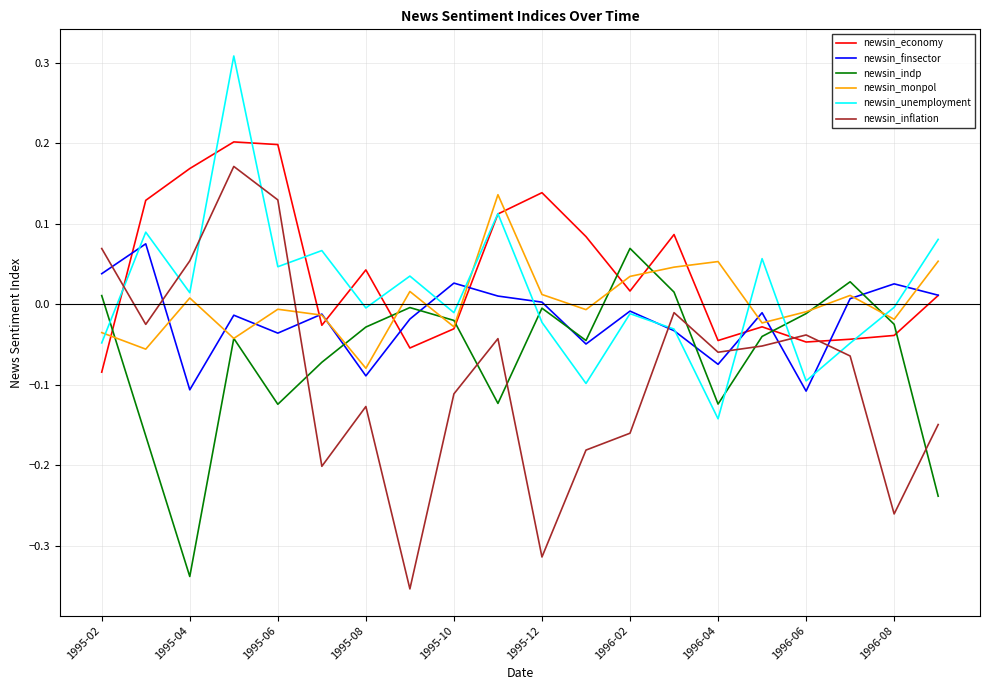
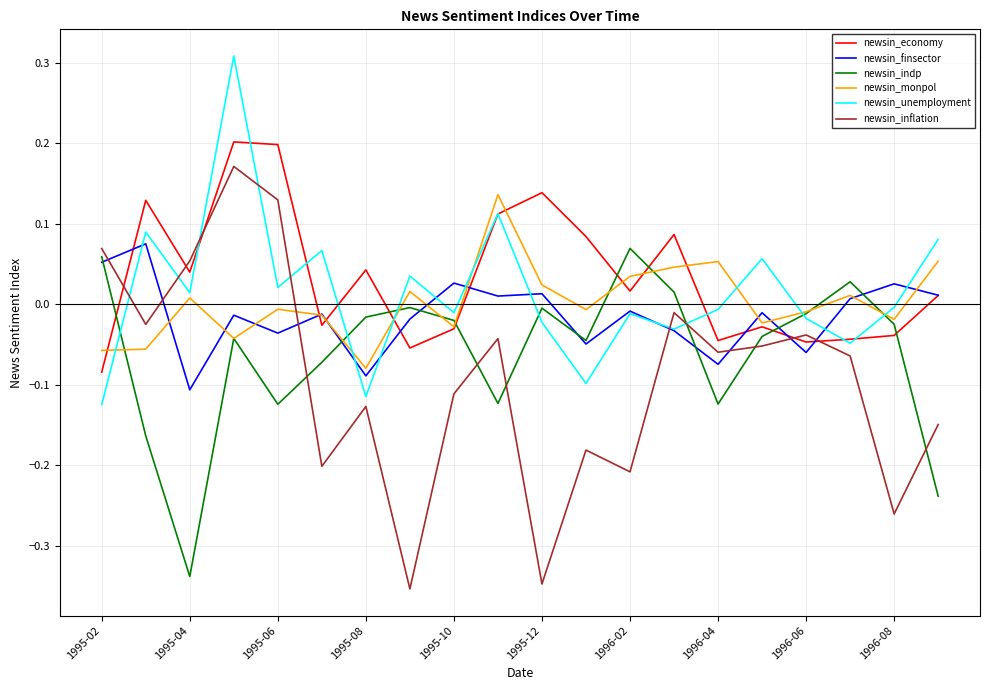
  {
    "newsin_economy": {
      "1995-02": -0.08,
-     "1995-04": 0.17,
+     "1995-04": 0.04,
      "1995-06": 0.20,
      "1995-08": 0.04,
      "1995-12": 0.14,
      "1996-02": 0.02,
      "1996-04": -0.05,
      "1996-06": -0.05,
      "1996-08": -0.04
    },
    "newsin_finsector": {
-     "1995-02": 0.04,
+     "1995-02": 0.05,
      "1995-04": -0.11,
      "1995-06": -0.04,
      "1995-08": -0.09,
      "1995-10": 0.03,
-     "1995-12": 0.00,
+     "1995-12": 0.01,
      "1996-02": -0.01,
      "1996-04": -0.07,
-     "1996-06": -0.11,
+     "1996-06": -0.06,
      "1996-08": 0.03
    },
    "newsin_indp": {
-     "1995-02": 0.01,
+     "1995-02": 0.06,
      "1995-04": -0.34,
      "1995-06": -0.12,
-     "1995-08": -0.03,
+     "1995-08": -0.02,
      "1995-10": -0.02,
      "1995-12": -0.01,
      "1996-02": 0.07,
      "1996-04": -0.12,
      "1996-08": -0.03
    },
    "newsin_monpol": {
-     "1995-02": -0.04,
+     "1995-02": -0.06,
      "1995-04": 0.01,
      "1995-06": -0.01,
      "1995-08": -0.08,
-     "1995-12": 0.01,
+     "1995-12": 0.02,
      "1996-02": 0.03,
      "1996-04": 0.05,
      "1996-08": -0.02
    },
    "newsin_unemployment": {
-     "1995-02": -0.05,
+     "1995-02": -0.12,
      "1995-04": 0.01,
-     "1995-06": 0.05,
-     "1995-08": 0.00,
+     "1995-06": 0.02,
+     "1995-08": -0.11,
      "1995-10": -0.01,
      "1995-12": -0.02,
      "1996-02": -0.01,
-     "1996-04": -0.14,
-     "1996-06": -0.10,
+     "1996-04": -0.01,
+     "1996-06": -0.02,
      "1996-08": 0.00
    },
    "newsin_inflation": {
      "1995-02": 0.07,
      "1995-04": 0.05,
      "1995-06": 0.13,
      "1995-08": -0.13,
      "1995-10": -0.11,
-     "1995-12": -0.31,
-     "1996-02": -0.16,
+     "1995-12": -0.35,
+     "1996-02": -0.21,
      "1996-04": -0.06,
      "1996-06": -0.04,
      "1996-08": -0.26
    }
  }
